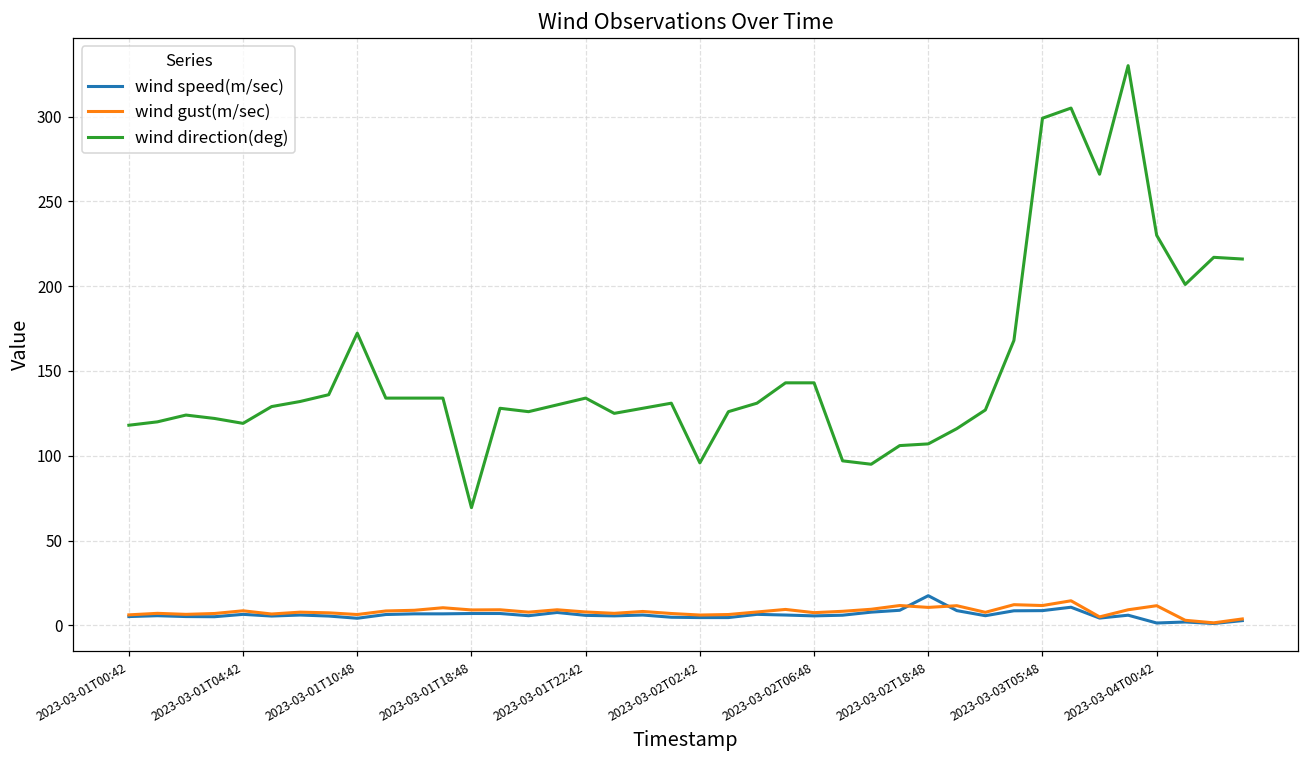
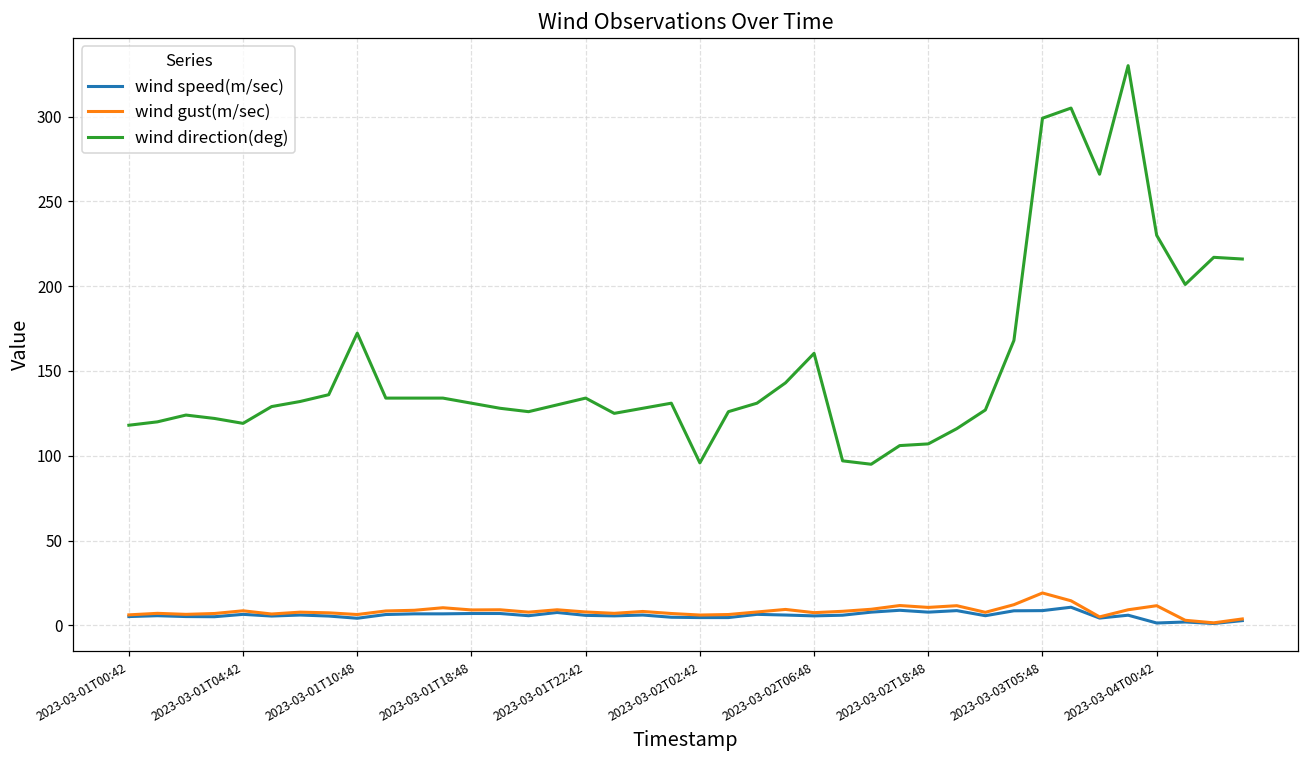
  {
    "wind speed(m/sec)": {
      "2023-03-01T04:42": 7,
      "2023-03-01T10:48": 4,
      "2023-03-01T18:48": 7,
      "2023-03-01T22:42": 6,
      "2023-03-02T06:48": 6,
-     "2023-03-02T18:48": 18,
+     "2023-03-02T18:48": 8,
      "2023-03-03T05:48": 9,
      "2023-03-04T00:42": 1
    },
    "wind gust(m/sec)": {
      "2023-03-01T04:42": 9,
      "2023-03-01T10:48": 6,
      "2023-03-01T18:48": 9,
      "2023-03-01T22:42": 8,
      "2023-03-02T06:48": 8,
      "2023-03-02T18:48": 11,
-     "2023-03-03T05:48": 12,
+     "2023-03-03T05:48": 19,
      "2023-03-04T00:42": 12
    },
    "wind direction(deg)": {
      "2023-03-01T00:42": 118,
      "2023-03-01T04:42": 119,
      "2023-03-01T10:48": 172,
-     "2023-03-01T18:48": 69,
+     "2023-03-01T18:48": 131,
      "2023-03-01T22:42": 134,
      "2023-03-02T02:42": 96,
-     "2023-03-02T06:48": 143,
+     "2023-03-02T06:48": 160,
      "2023-03-02T18:48": 107,
      "2023-03-03T05:48": 299,
      "2023-03-04T00:42": 230
    }
  }
